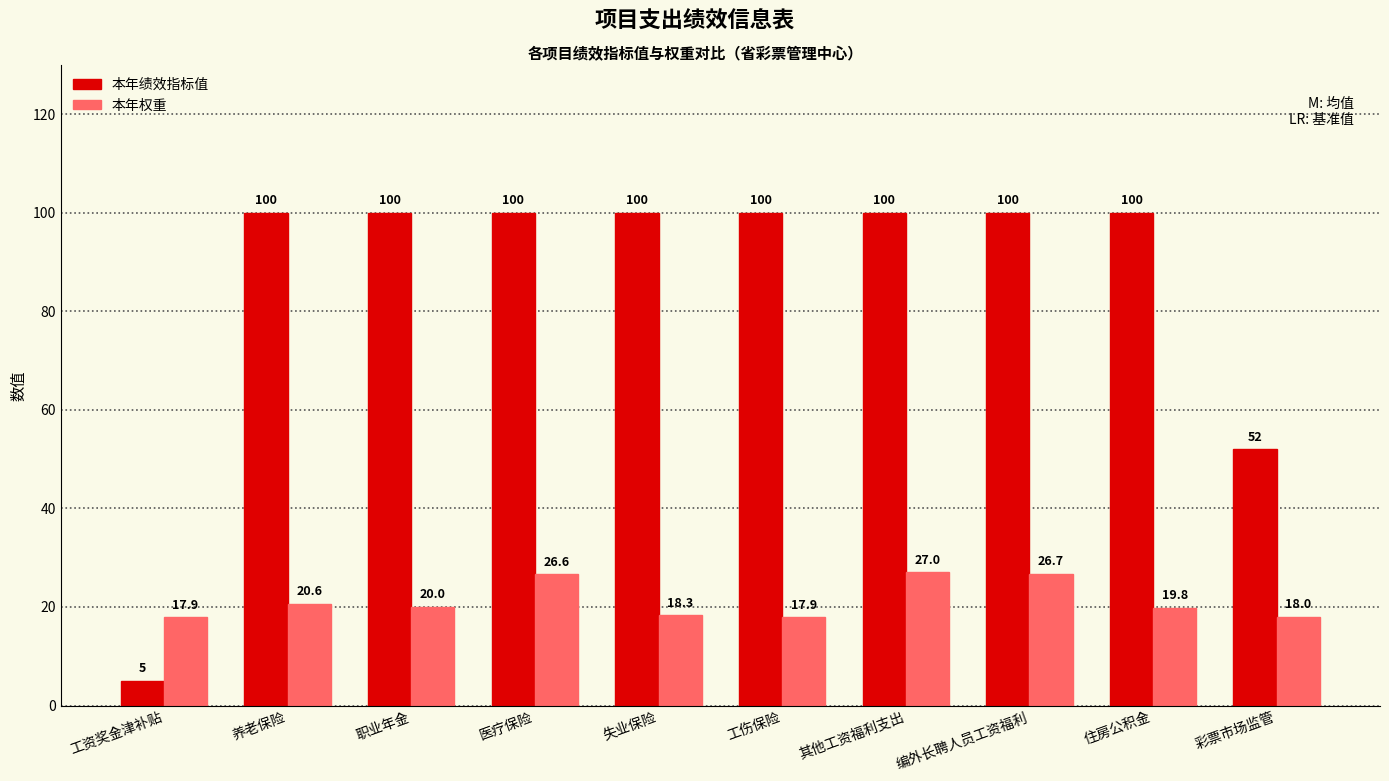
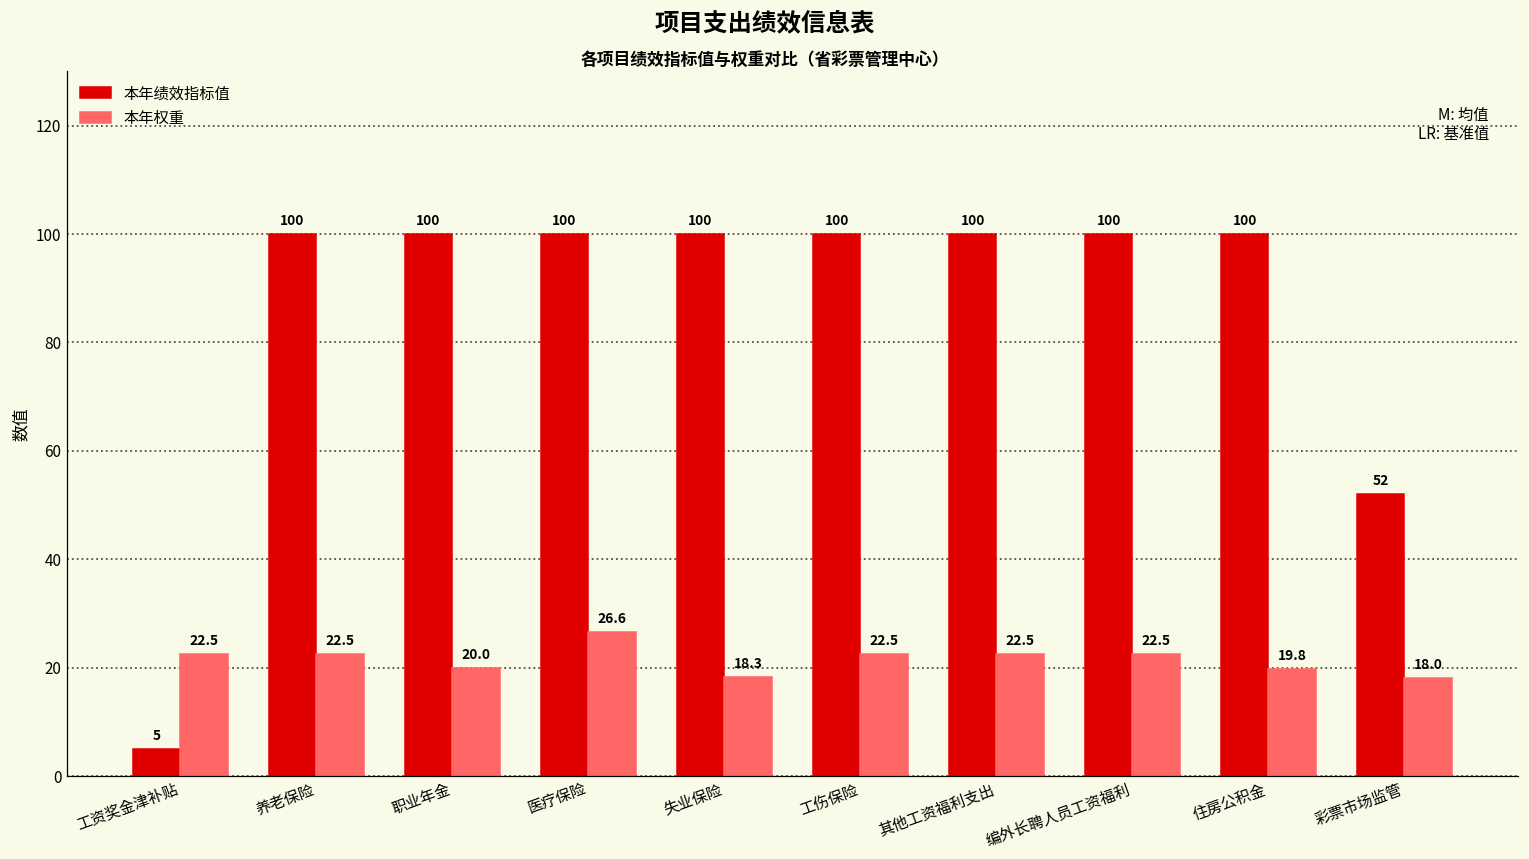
  {
    "本年绩效指标值": {
      "工资奖金津补贴": 5,
      "养老保险": 100,
      "职业年金": 100,
      "医疗保险": 100,
      "失业保险": 100,
      "工伤保险": 100,
      "其他工资福利支出": 100,
      "编外长聘人员工资福利": 100,
      "住房公积金": 100,
      "彩票市场监管": 52
    },
    "本年权重": {
-     "工资奖金津补贴": 17.9,
-     "养老保险": 20.6,
+     "工资奖金津补贴": 22.5,
+     "养老保险": 22.5,
      "职业年金": 20.0,
      "医疗保险": 26.6,
      "失业保险": 18.3,
-     "工伤保险": 17.9,
-     "其他工资福利支出": 27.0,
-     "编外长聘人员工资福利": 26.7,
+     "工伤保险": 22.5,
+     "其他工资福利支出": 22.5,
+     "编外长聘人员工资福利": 22.5,
      "住房公积金": 19.8,
      "彩票市场监管": 18.0
    }
  }
